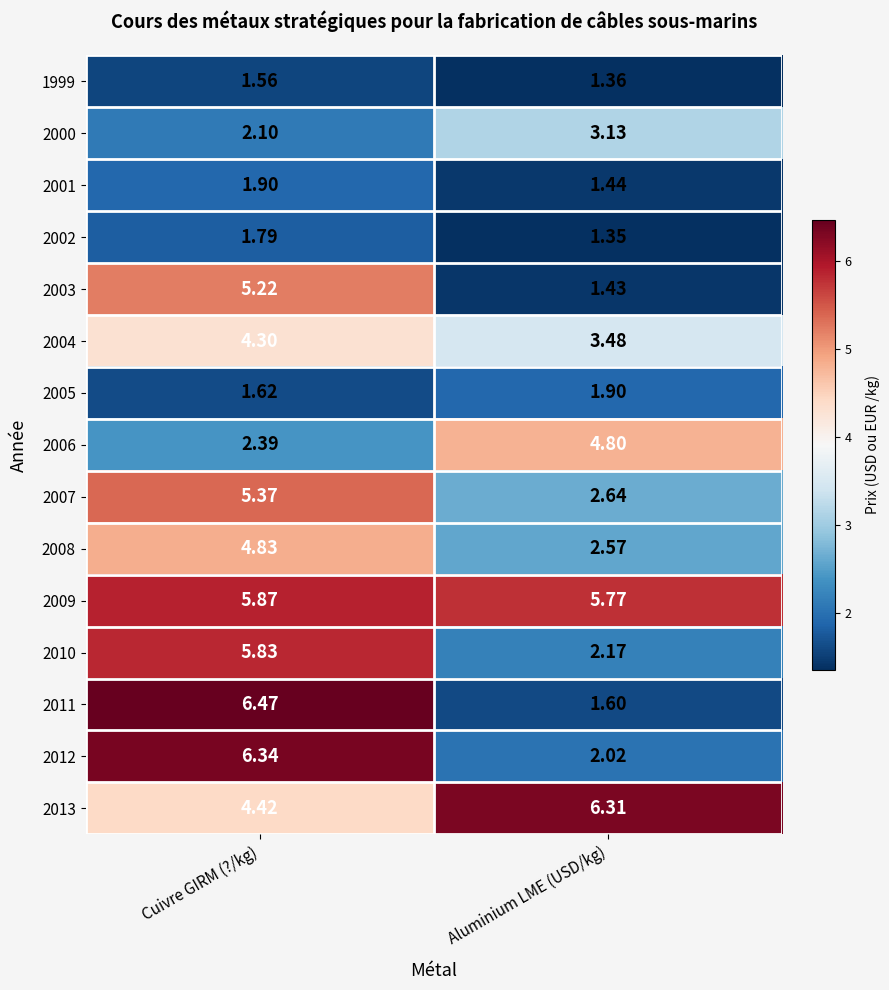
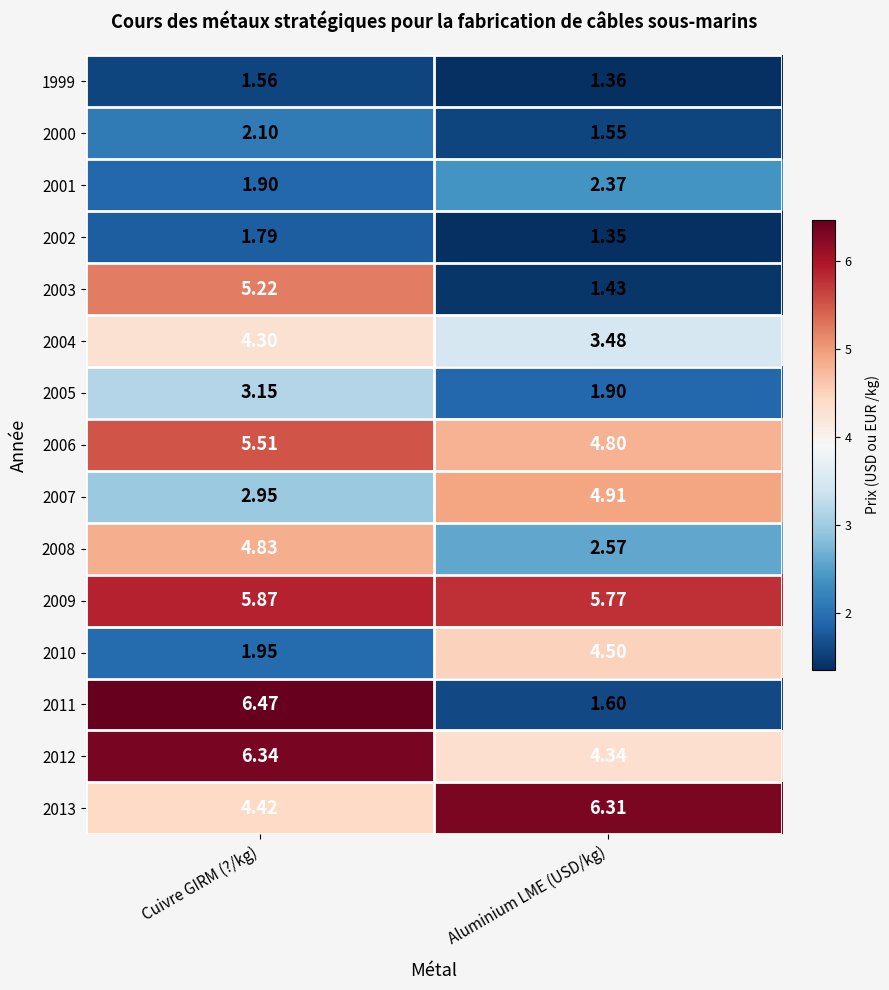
  {
    "1999": {
      "Cuivre GIRM (?/kg)": 1.56,
      "Aluminium LME (USD/kg)": 1.36
    },
    "2000": {
      "Cuivre GIRM (?/kg)": 2.10,
-     "Aluminium LME (USD/kg)": 3.13
+     "Aluminium LME (USD/kg)": 1.55
    },
    "2001": {
      "Cuivre GIRM (?/kg)": 1.90,
-     "Aluminium LME (USD/kg)": 1.44
+     "Aluminium LME (USD/kg)": 2.37
    },
    "2002": {
      "Cuivre GIRM (?/kg)": 1.79,
      "Aluminium LME (USD/kg)": 1.35
    },
    "2003": {
      "Cuivre GIRM (?/kg)": 5.22,
      "Aluminium LME (USD/kg)": 1.43
    },
    "2004": {
      "Aluminium LME (USD/kg)": 3.48
    },
    "2005": {
-     "Cuivre GIRM (?/kg)": 1.62,
+     "Cuivre GIRM (?/kg)": 3.15,
      "Aluminium LME (USD/kg)": 1.90
    },
    "2006": {
-     "Cuivre GIRM (?/kg)": 2.39,
+     "Cuivre GIRM (?/kg)": 5.51,
      "Aluminium LME (USD/kg)": 4.80
    },
    "2007": {
-     "Cuivre GIRM (?/kg)": 5.37,
-     "Aluminium LME (USD/kg)": 2.64
+     "Cuivre GIRM (?/kg)": 2.95,
+     "Aluminium LME (USD/kg)": 4.91
    },
    "2008": {
      "Cuivre GIRM (?/kg)": 4.83,
      "Aluminium LME (USD/kg)": 2.57
    },
    "2009": {
      "Cuivre GIRM (?/kg)": 5.87,
      "Aluminium LME (USD/kg)": 5.77
    },
    "2010": {
-     "Cuivre GIRM (?/kg)": 5.83,
-     "Aluminium LME (USD/kg)": 2.17
+     "Cuivre GIRM (?/kg)": 1.95,
+     "Aluminium LME (USD/kg)": 4.50
    },
    "2011": {
      "Cuivre GIRM (?/kg)": 6.47,
      "Aluminium LME (USD/kg)": 1.60
    },
    "2012": {
      "Cuivre GIRM (?/kg)": 6.34,
-     "Aluminium LME (USD/kg)": 2.02
+     "Aluminium LME (USD/kg)": 4.34
    },
    "2013": {
      "Cuivre GIRM (?/kg)": 4.42,
      "Aluminium LME (USD/kg)": 6.31
    }
  }
